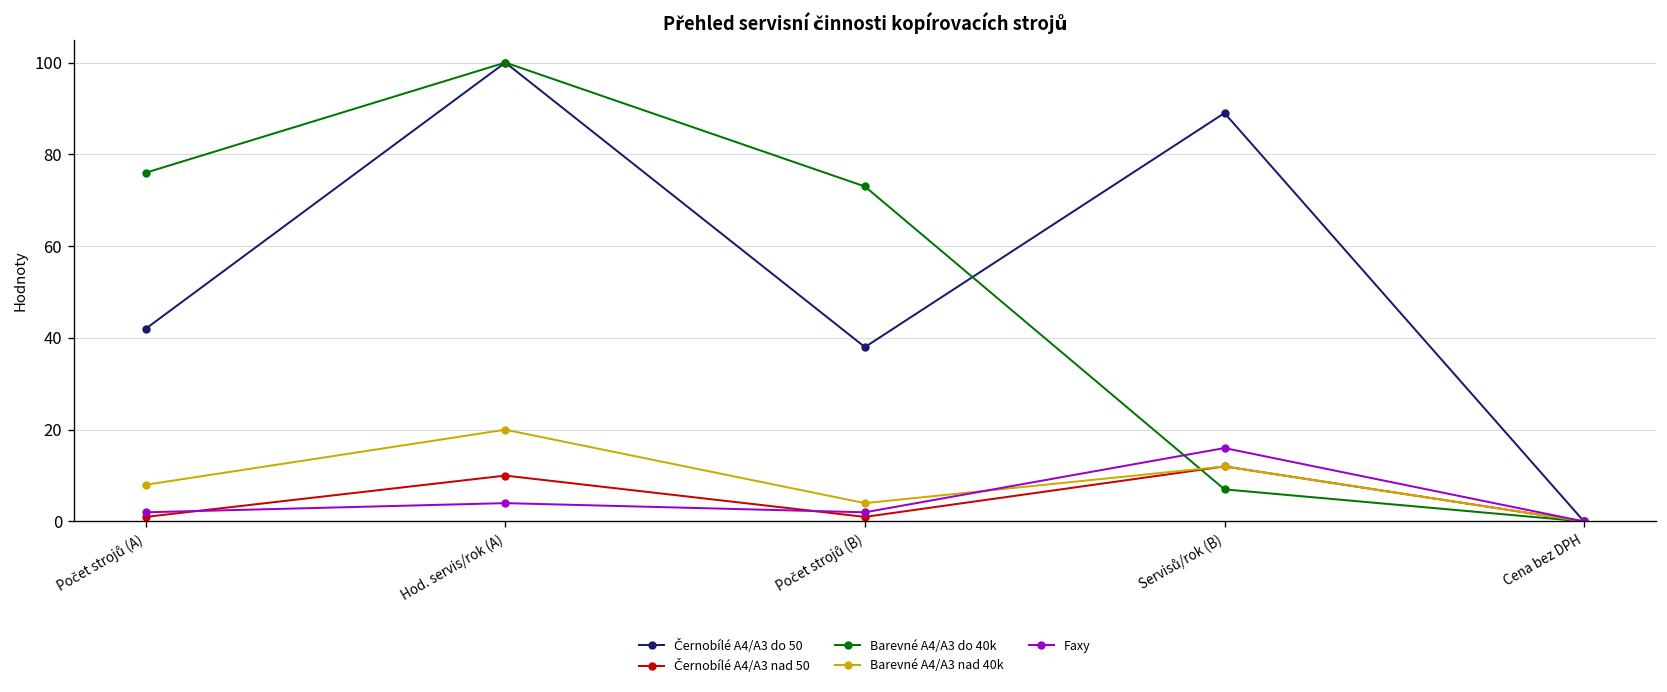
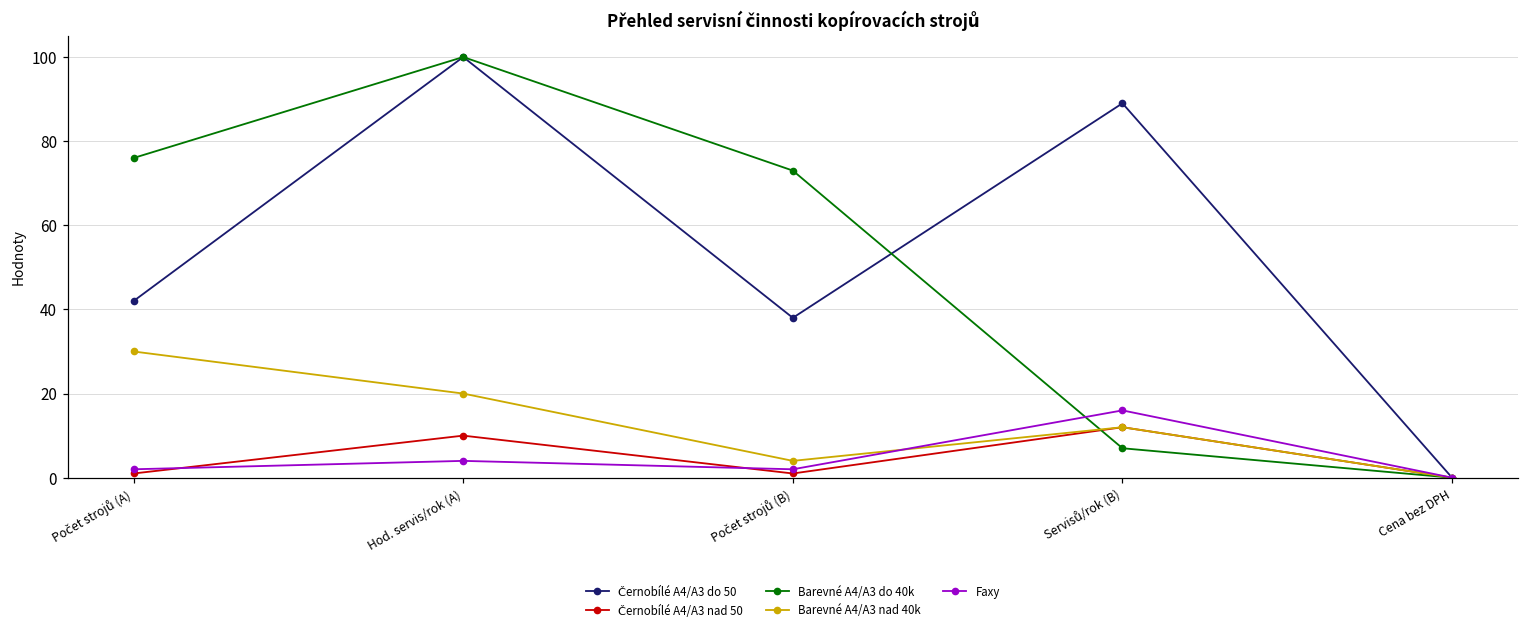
  {
    "Černobílé A4/A3 do 50": {
      "Počet strojů (A)": 42,
      "Počet strojů (B)": 38,
      "Servisů/rok (B)": 89
    },
    "Černobílé A4/A3 nad 50": {
      "Počet strojů (A)": 1,
      "Hod. servis/rok (A)": 10,
      "Počet strojů (B)": 1
    },
    "Barevné A4/A3 do 40k": {
      "Počet strojů (A)": 76,
      "Počet strojů (B)": 73,
      "Servisů/rok (B)": 7
    },
    "Barevné A4/A3 nad 40k": {
-     "Počet strojů (A)": 8,
+     "Počet strojů (A)": 30,
      "Hod. servis/rok (A)": 20,
      "Počet strojů (B)": 4
    },
    "Faxy": {
      "Počet strojů (A)": 2,
      "Hod. servis/rok (A)": 4,
      "Počet strojů (B)": 2,
      "Servisů/rok (B)": 16
    }
  }
